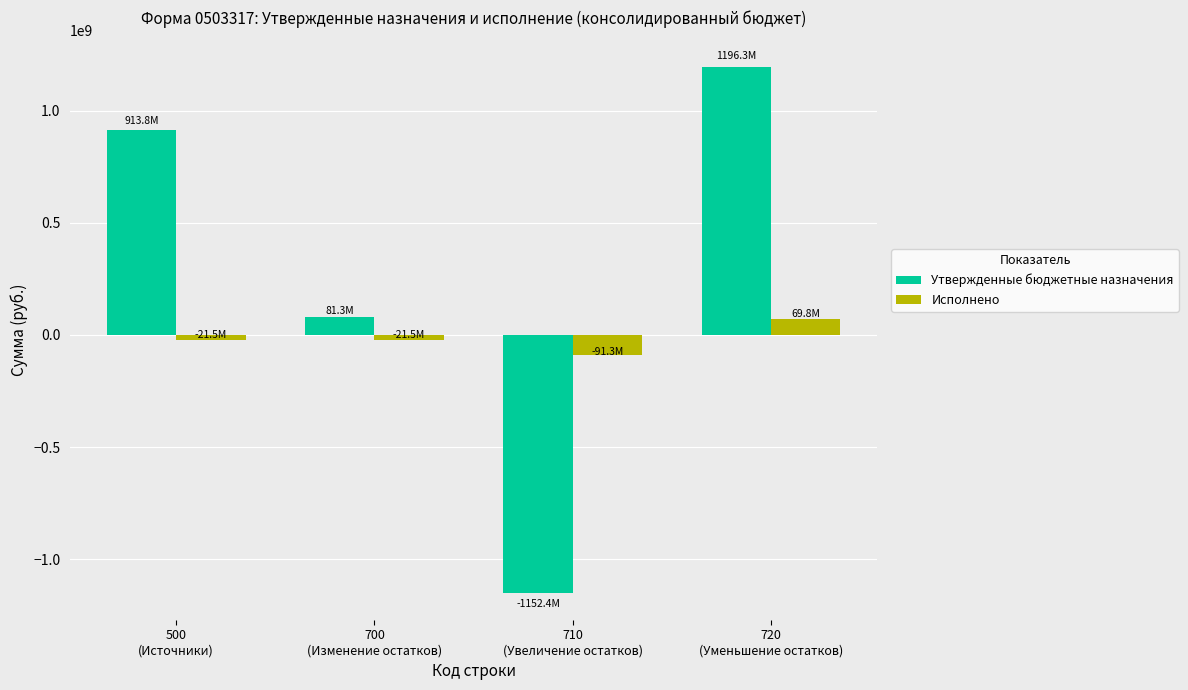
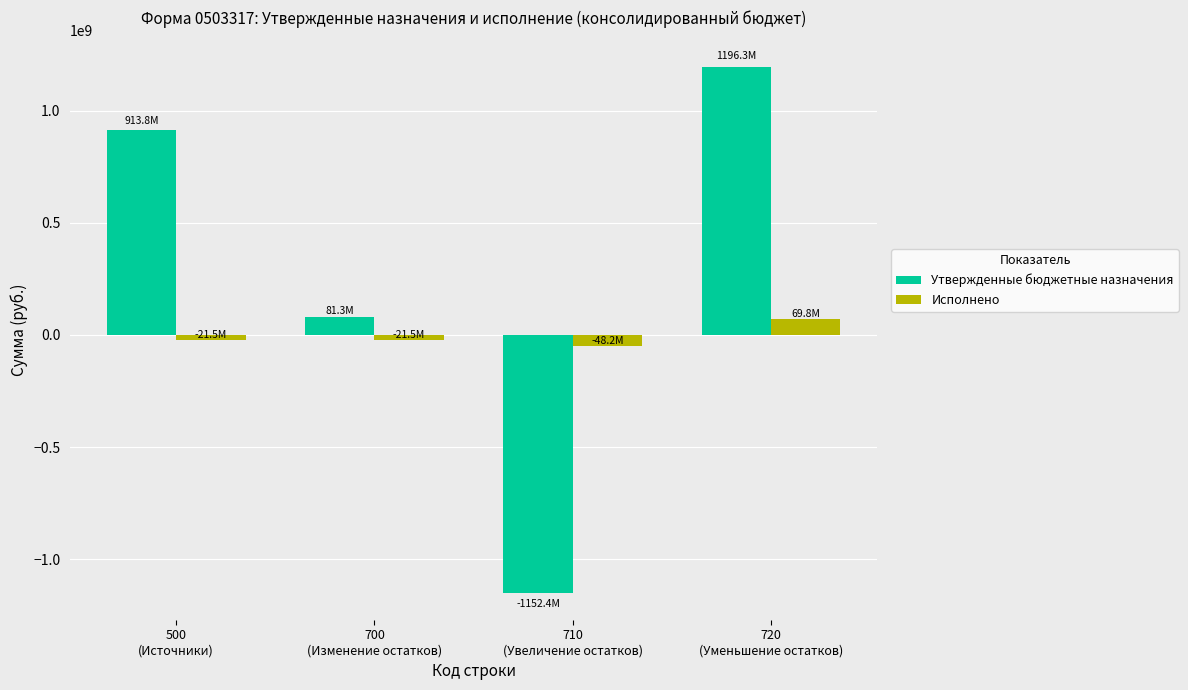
  {
    "Утвержденные бюджетные назначения": {
      "500 (Источники)": "913.8M",
      "700 (Изменение остатков)": "81.3M",
      "710 (Увеличение остатков)": "-1152.4M",
      "720 (Уменьшение остатков)": "1196.3M"
    },
    "Исполнено": {
      "500 (Источники)": "-21.5M",
      "700 (Изменение остатков)": "-21.5M",
-     "710 (Увеличение остатков)": "-91.3M",
+     "710 (Увеличение остатков)": "-48.2M",
      "720 (Уменьшение остатков)": "69.8M"
    }
  }
